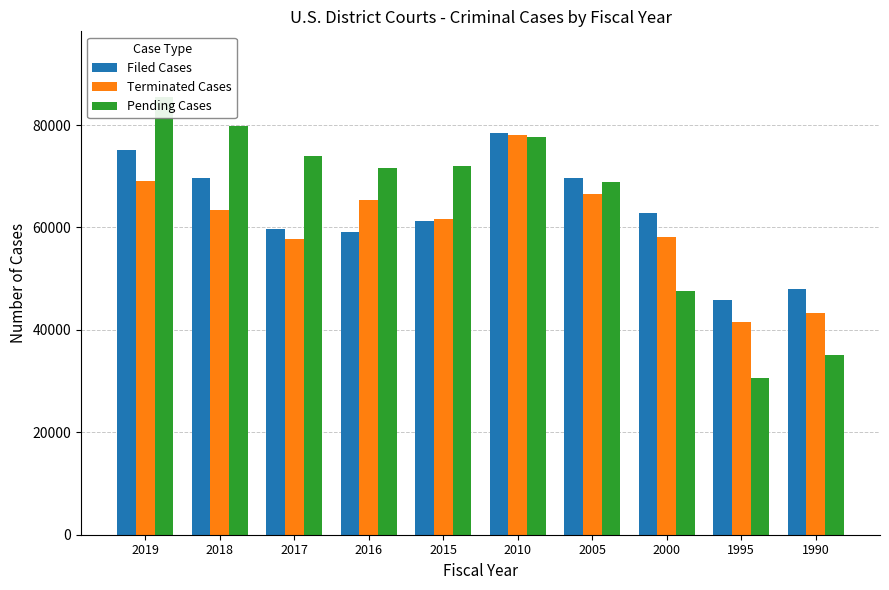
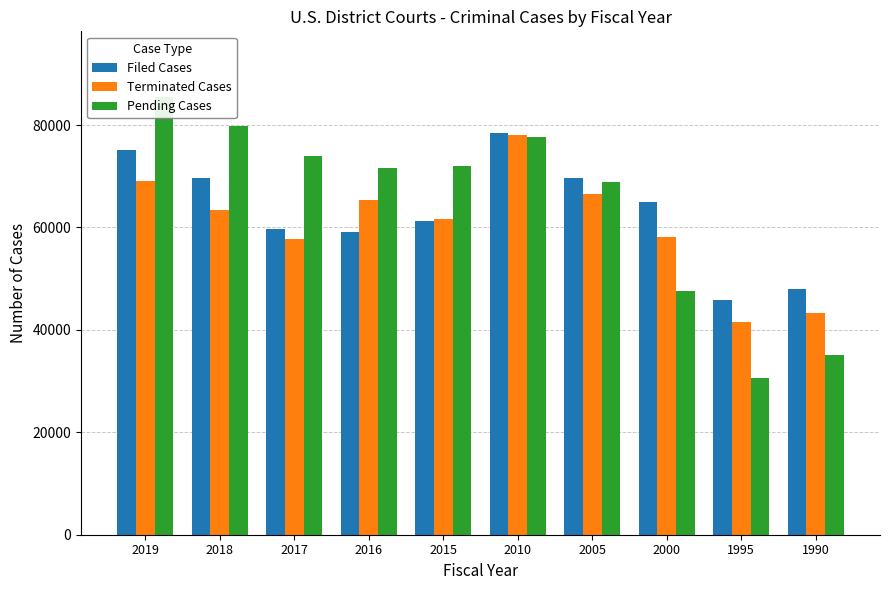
  {
    "Filed Cases": {
      "2019": 75000,
      "2018": 70000,
      "2017": 60000,
      "2016": 59000,
      "2015": 61000,
      "2010": 78000,
      "2005": 70000,
-     "2000": 63000,
+     "2000": 65000,
      "1995": 46000,
      "1990": 48000
    },
    "Terminated Cases": {
      "2019": 69000,
      "2018": 63000,
      "2017": 58000,
      "2016": 65000,
      "2015": 62000,
      "2010": 78000,
      "2005": 67000,
      "2000": 58000,
      "1995": 42000,
      "1990": 43000
    },
    "Pending Cases": {
      "2018": 80000,
      "2017": 74000,
      "2016": 72000,
      "2015": 72000,
      "2010": 78000,
      "2005": 69000,
      "2000": 48000,
      "1995": 31000,
      "1990": 35000
    }
  }
